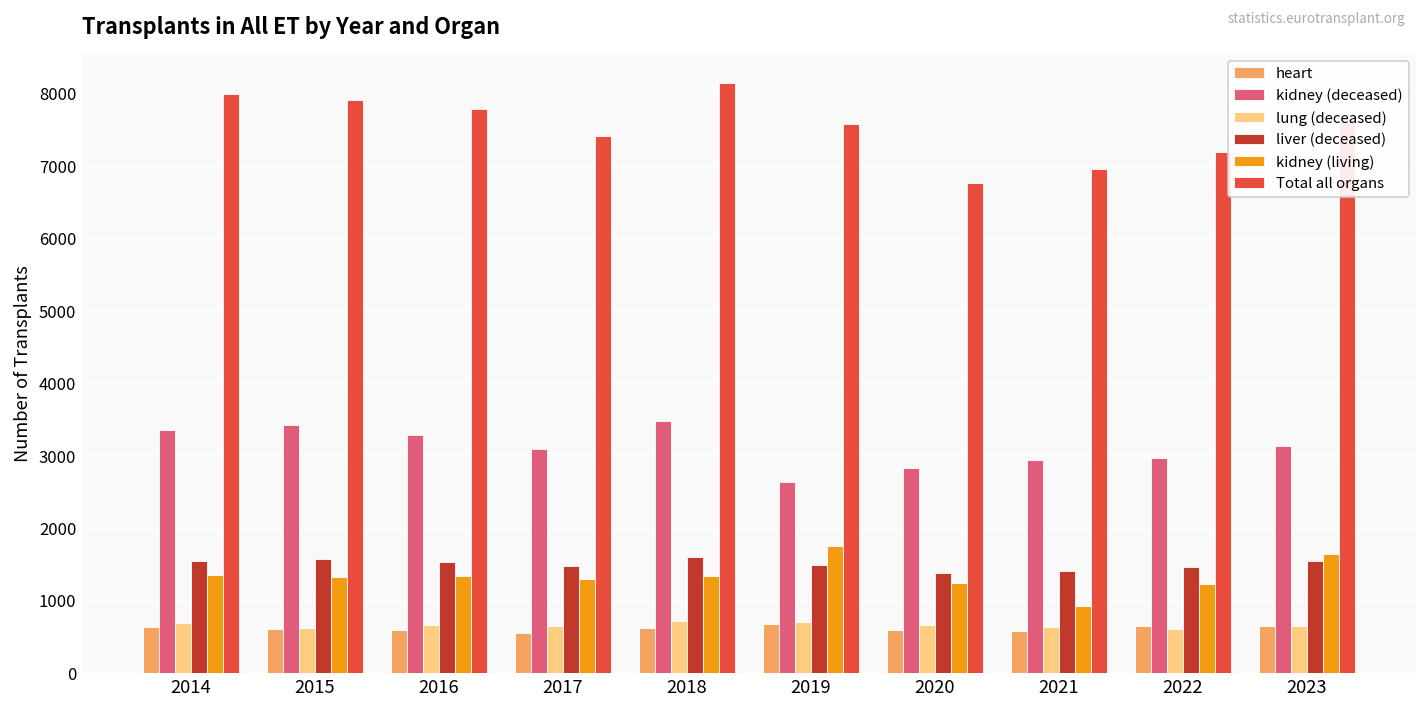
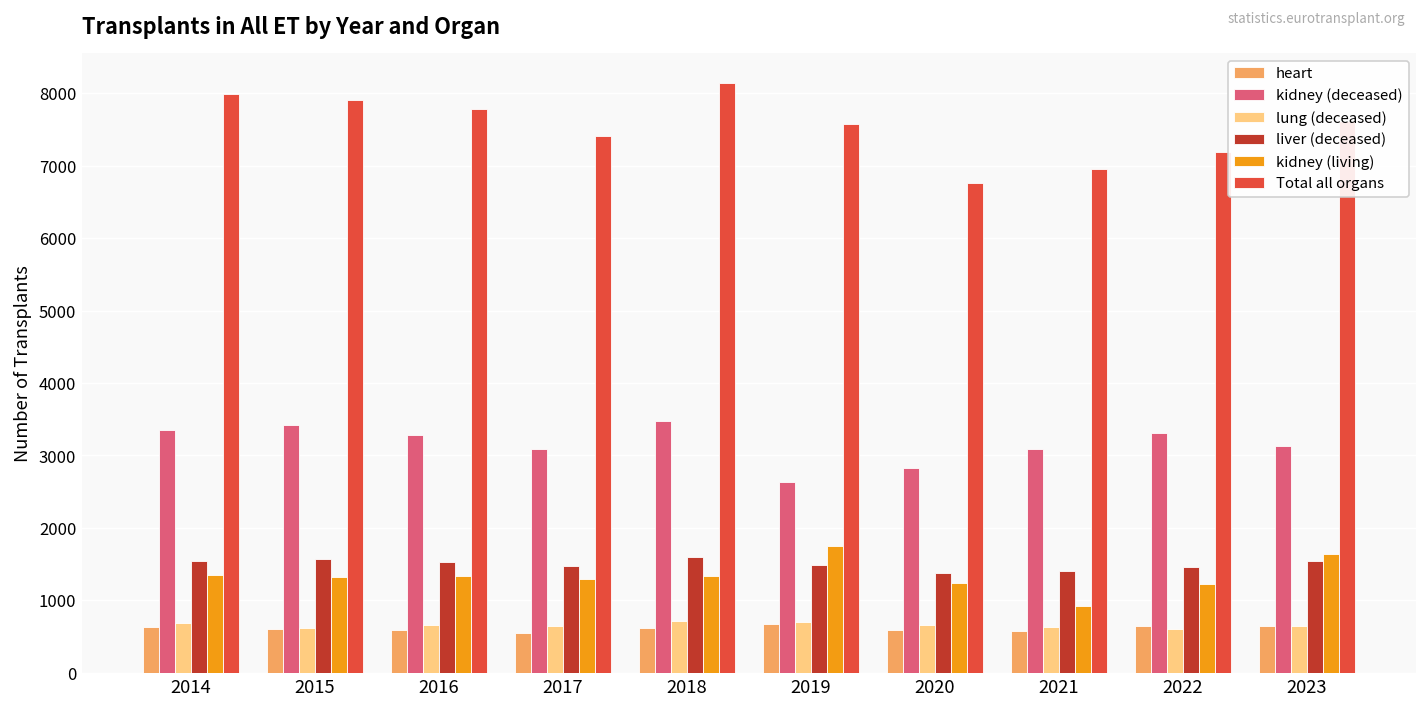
  {
    "kidney (deceased)": {
      "2014": 3300,
      "2015": 3400,
      "2016": 3300,
      "2017": 3100,
      "2018": 3500,
      "2019": 2600,
      "2020": 2800,
-     "2021": 2900,
-     "2022": 3000,
+     "2021": 3100,
+     "2022": 3300,
      "2023": 3100
    },
    "kidney (living)": {
      "2014": 1300,
      "2015": 1300,
      "2016": 1300,
      "2017": 1300,
      "2018": 1300,
      "2019": 1800,
      "2020": 1200,
      "2021": 900,
      "2022": 1200,
      "2023": 1600
    }
  }
